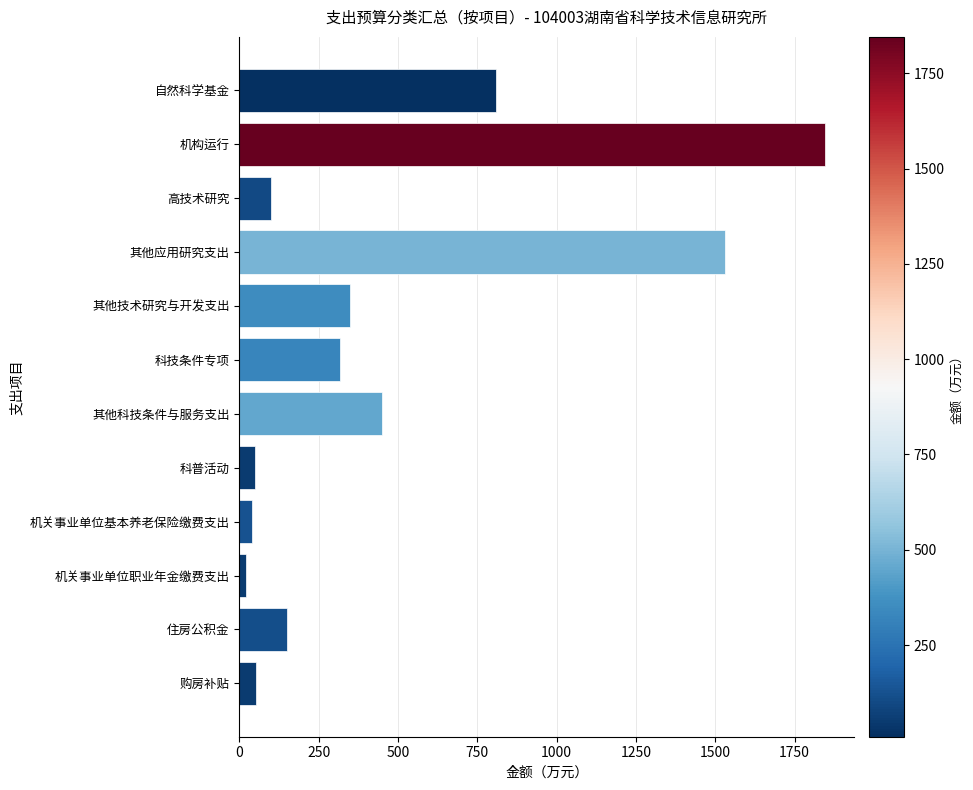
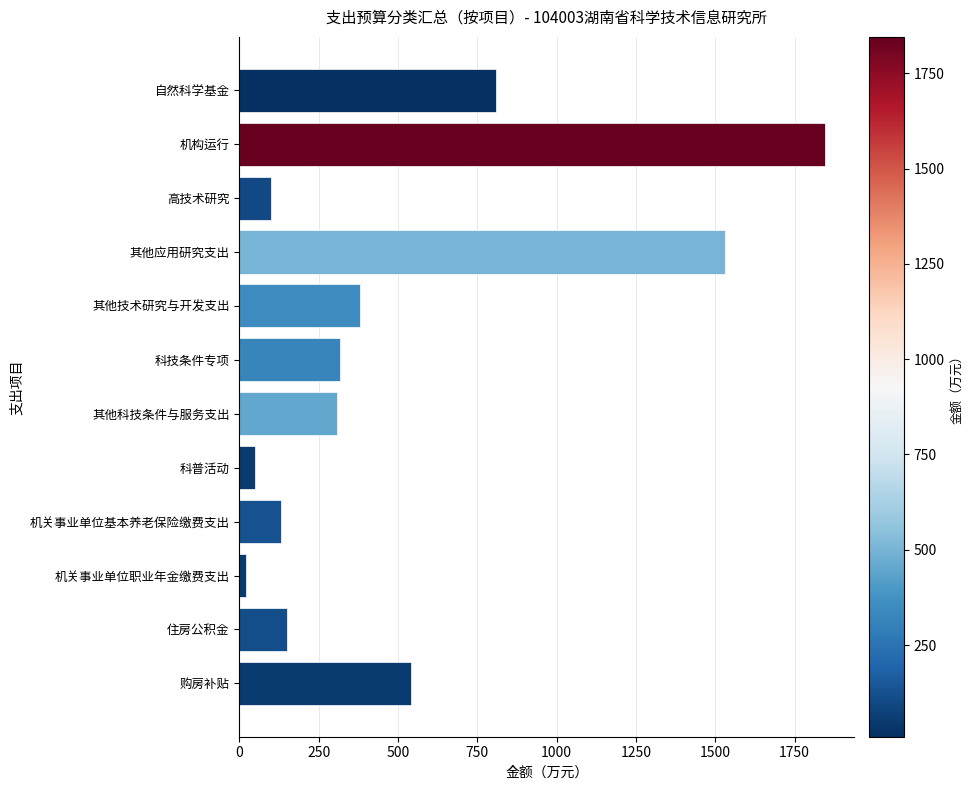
  {
    "自然科学基金": 810,
    "机构运行": 1850,
    "高技术研究": 100,
    "其他应用研究支出": 1530,
-   "其他技术研究与开发支出": 350,
+   "其他技术研究与开发支出": 380,
    "科技条件专项": 320,
-   "其他科技条件与服务支出": 450,
+   "其他科技条件与服务支出": 310,
    "科普活动": 50,
-   "机关事业单位基本养老保险缴费支出": 40,
+   "机关事业单位基本养老保险缴费支出": 130,
    "机关事业单位职业年金缴费支出": 20,
    "住房公积金": 150,
-   "购房补贴": 50
+   "购房补贴": 540
  }
